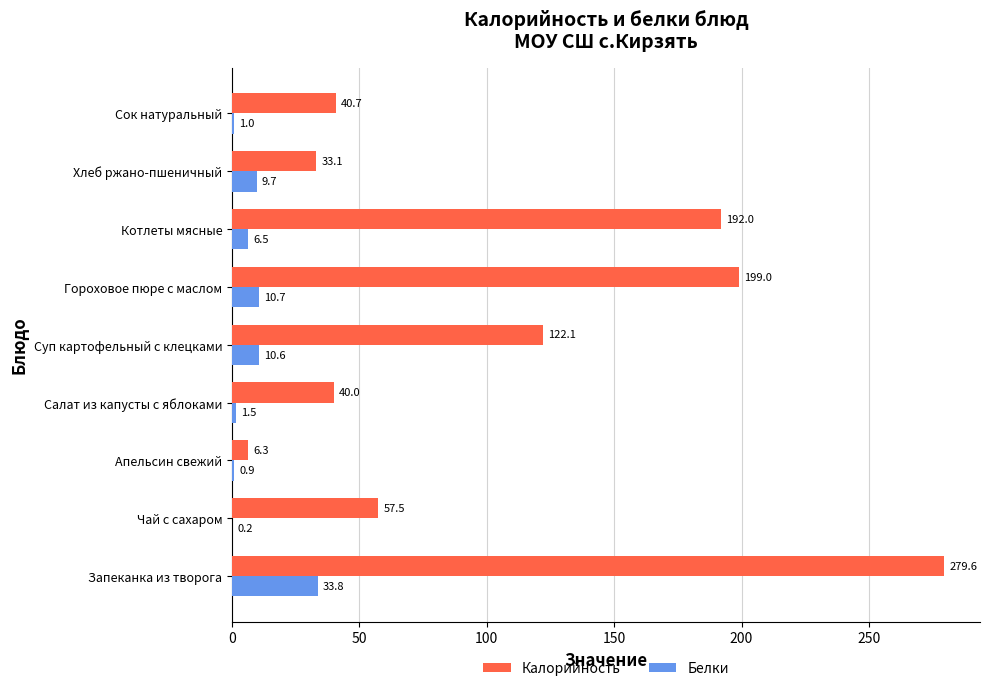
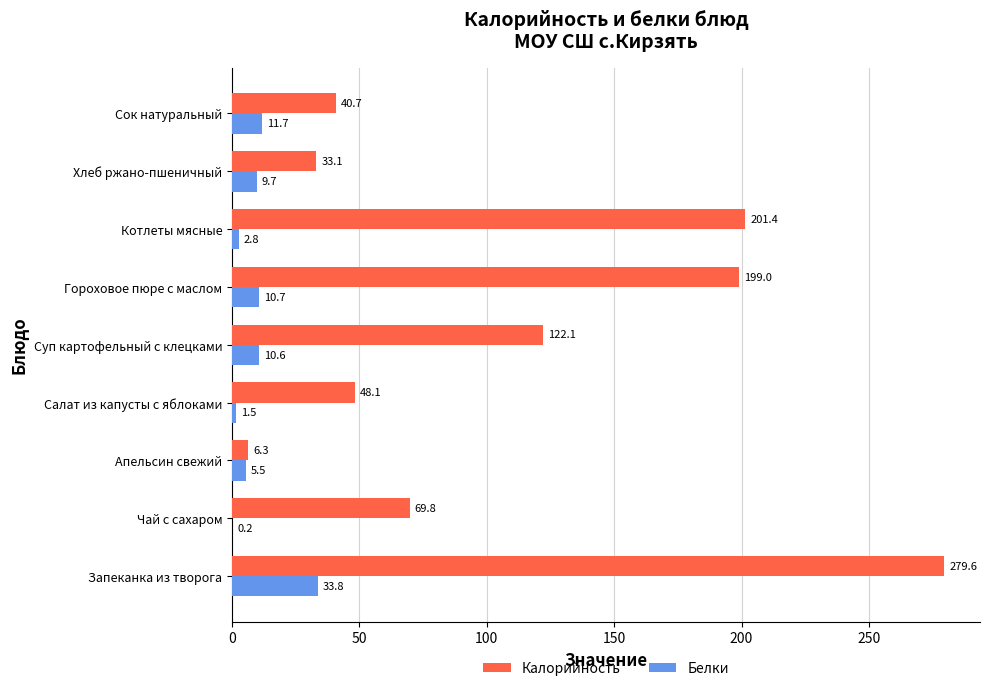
  {
    "Калорийность": {
      "Сок натуральный": 40.7,
      "Хлеб ржано-пшеничный": 33.1,
-     "Котлеты мясные": 192.0,
+     "Котлеты мясные": 201.4,
      "Гороховое пюре с маслом": 199.0,
      "Суп картофельный с клецками": 122.1,
-     "Салат из капусты с яблоками": 40.0,
+     "Салат из капусты с яблоками": 48.1,
      "Апельсин свежий": 6.3,
-     "Чай с сахаром": 57.5,
+     "Чай с сахаром": 69.8,
      "Запеканка из творога": 279.6
    },
    "Белки": {
-     "Сок натуральный": 1.0,
+     "Сок натуральный": 11.7,
      "Хлеб ржано-пшеничный": 9.7,
-     "Котлеты мясные": 6.5,
+     "Котлеты мясные": 2.8,
      "Гороховое пюре с маслом": 10.7,
      "Суп картофельный с клецками": 10.6,
      "Салат из капусты с яблоками": 1.5,
-     "Апельсин свежий": 0.9,
+     "Апельсин свежий": 5.5,
      "Чай с сахаром": 0.2,
      "Запеканка из творога": 33.8
    }
  }
